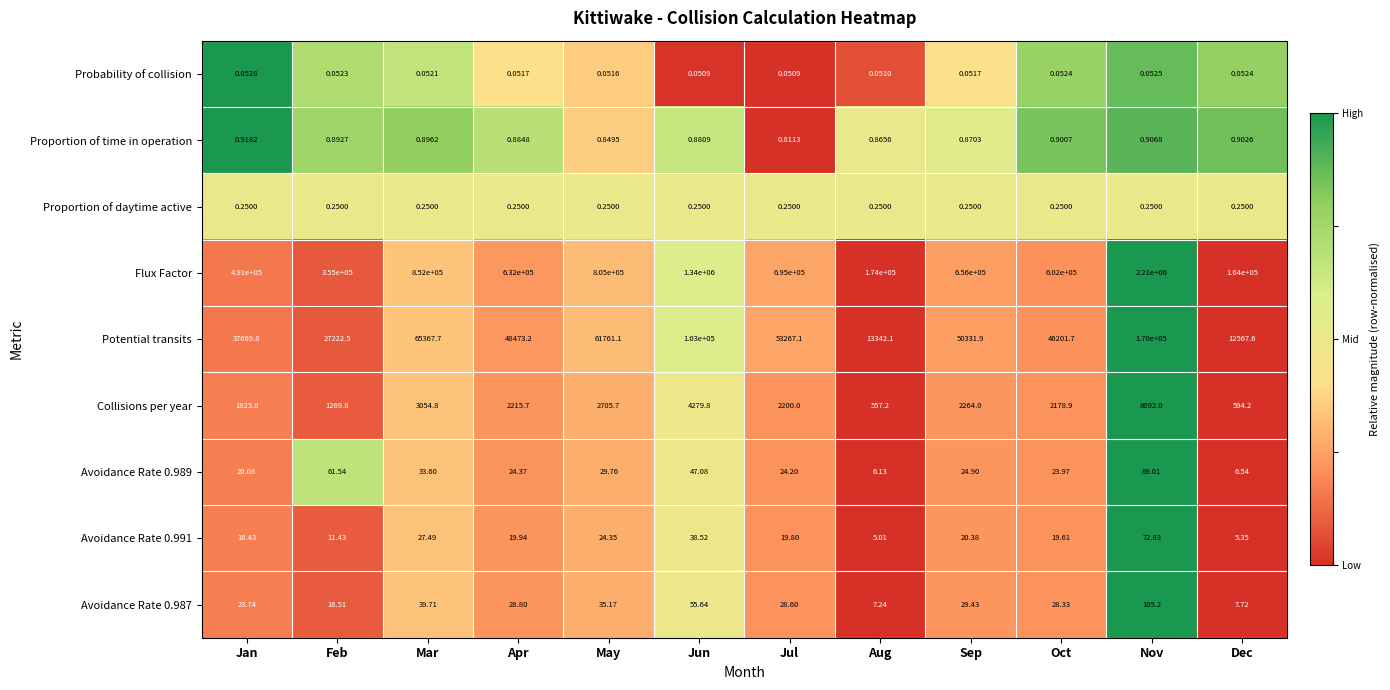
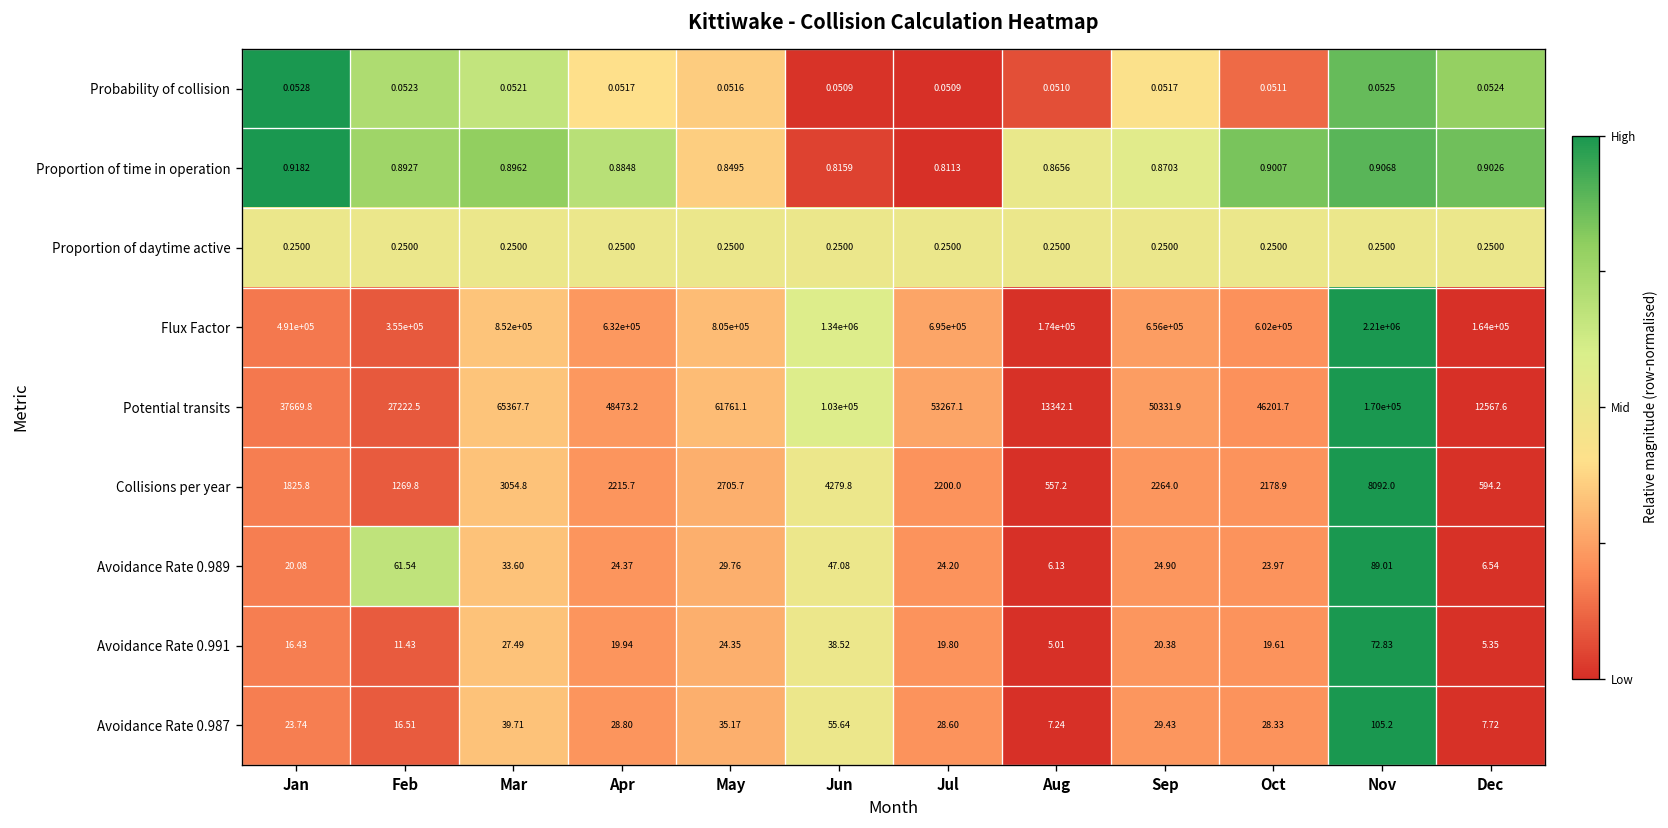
  {
    "Probability of collision": {
      "Jan": "0.0528",
      "Feb": "0.0523",
      "Mar": "0.0521",
      "Apr": "0.0517",
      "May": "0.0516",
      "Jun": "0.0509",
      "Jul": "0.0509",
      "Aug": "0.0510",
      "Sep": "0.0517",
-     "Oct": "0.0524",
+     "Oct": "0.0511",
      "Nov": "0.0525",
      "Dec": "0.0524"
    },
    "Proportion of time in operation": {
      "Jan": "0.9182",
      "Feb": "0.8927",
      "Mar": "0.8962",
      "Apr": "0.8848",
      "May": "0.8495",
-     "Jun": "0.8809",
+     "Jun": "0.8159",
      "Jul": "0.8113",
      "Aug": "0.8656",
      "Sep": "0.8703",
      "Oct": "0.9007",
      "Nov": "0.9068",
      "Dec": "0.9026"
    },
    "Proportion of daytime active": {
      "Jan": "0.2500",
      "Feb": "0.2500",
      "Mar": "0.2500",
      "Apr": "0.2500",
      "May": "0.2500",
      "Jun": "0.2500",
      "Jul": "0.2500",
      "Aug": "0.2500",
      "Sep": "0.2500",
      "Oct": "0.2500",
      "Nov": "0.2500",
      "Dec": "0.2500"
    },
    "Flux Factor": {
      "Jan": "4.91e+05",
      "Feb": "3.55e+05",
      "Mar": "8.52e+05",
      "Apr": "6.32e+05",
      "May": "8.05e+05",
      "Jun": "1.34e+06",
      "Jul": "6.95e+05",
      "Aug": "1.74e+05",
      "Sep": "6.56e+05",
      "Oct": "6.02e+05",
      "Nov": "2.21e+06",
      "Dec": "1.64e+05"
    },
    "Potential transits": {
      "Jan": "37669.8",
      "Feb": "27222.5",
      "Mar": "65367.7",
      "Apr": "48473.2",
      "May": "61761.1",
      "Jun": "1.03e+05",
      "Jul": "53267.1",
      "Aug": "13342.1",
      "Sep": "50331.9",
      "Oct": "46201.7",
      "Nov": "1.70e+05",
      "Dec": "12567.6"
    },
    "Collisions per year": {
      "Jan": "1825.8",
      "Feb": "1269.8",
      "Mar": "3054.8",
      "Apr": "2215.7",
      "May": "2705.7",
      "Jun": "4279.8",
      "Jul": "2200.0",
      "Aug": "557.2",
      "Sep": "2264.0",
      "Oct": "2178.9",
      "Nov": "8092.0",
      "Dec": "594.2"
    },
    "Avoidance Rate 0.989": {
      "Jan": "20.08",
      "Feb": "61.54",
      "Mar": "33.60",
      "Apr": "24.37",
      "May": "29.76",
      "Jun": "47.08",
      "Jul": "24.20",
      "Aug": "6.13",
      "Sep": "24.90",
      "Oct": "23.97",
      "Nov": "89.01",
      "Dec": "6.54"
    },
    "Avoidance Rate 0.991": {
      "Jan": "16.43",
      "Feb": "11.43",
      "Mar": "27.49",
      "Apr": "19.94",
      "May": "24.35",
      "Jun": "38.52",
      "Jul": "19.80",
      "Aug": "5.01",
      "Sep": "20.38",
      "Oct": "19.61",
      "Nov": "72.83",
      "Dec": "5.35"
    },
    "Avoidance Rate 0.987": {
      "Jan": "23.74",
      "Feb": "16.51",
      "Mar": "39.71",
      "Apr": "28.80",
      "May": "35.17",
      "Jun": "55.64",
      "Jul": "28.60",
      "Aug": "7.24",
      "Sep": "29.43",
      "Oct": "28.33",
      "Nov": "105.2",
      "Dec": "7.72"
    }
  }
